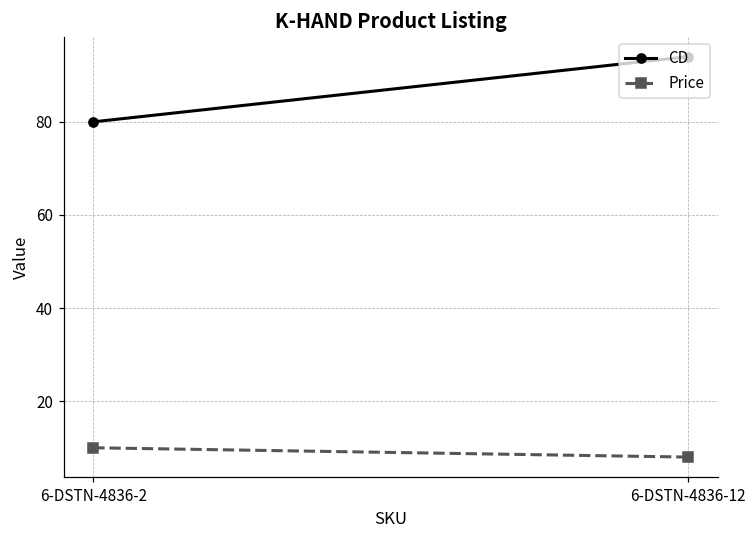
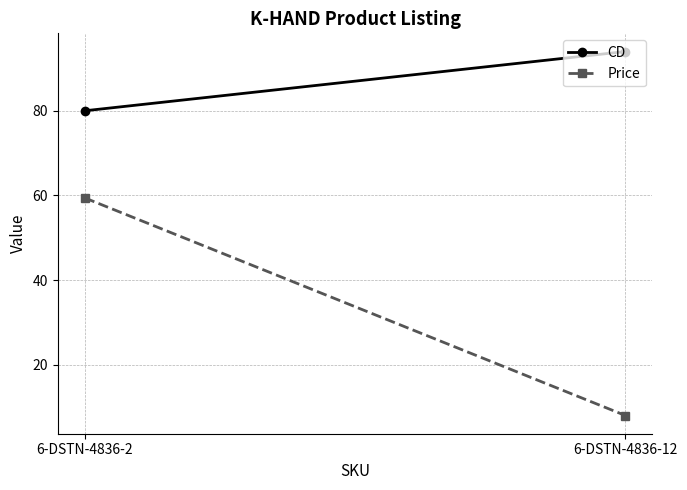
  {
    "CD": {
      "6-DSTN-4836-2": 80
    },
    "Price": {
-     "6-DSTN-4836-2": 10,
+     "6-DSTN-4836-2": 59,
      "6-DSTN-4836-12": 8
    }
  }
